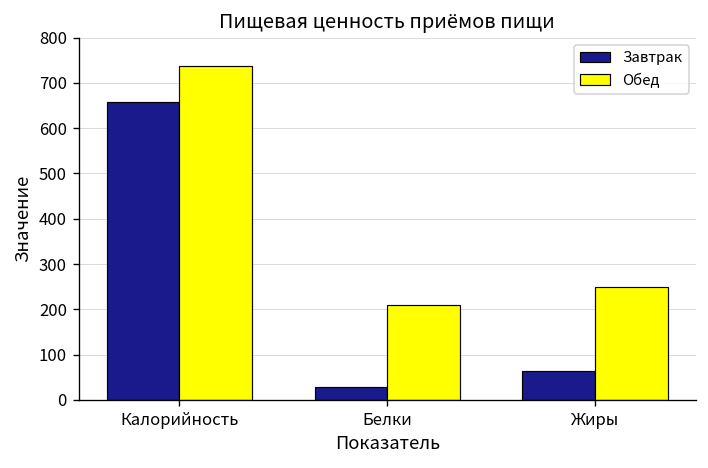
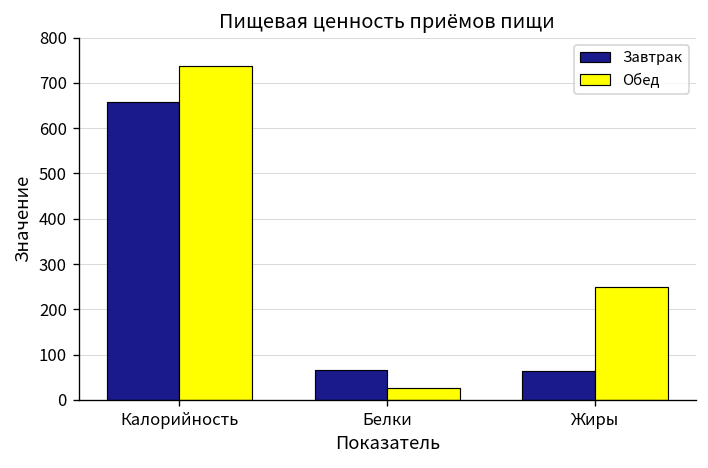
  {
    "Завтрак": {
      "Калорийность": 660,
-     "Белки": 30,
+     "Белки": 70,
      "Жиры": 60
    },
    "Обед": {
      "Калорийность": 740,
-     "Белки": 210,
+     "Белки": 30,
      "Жиры": 250
    }
  }
